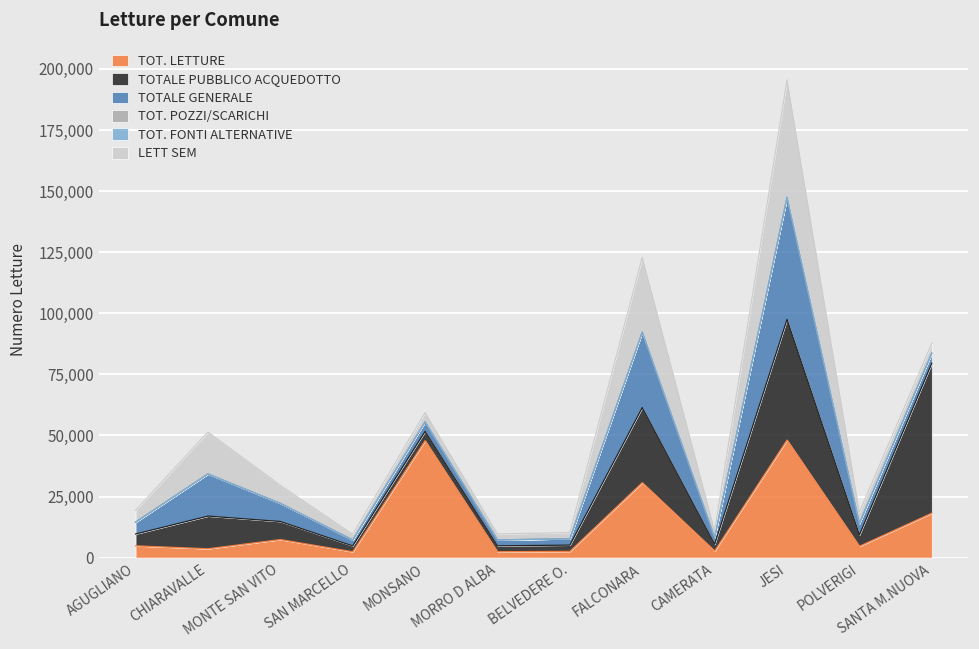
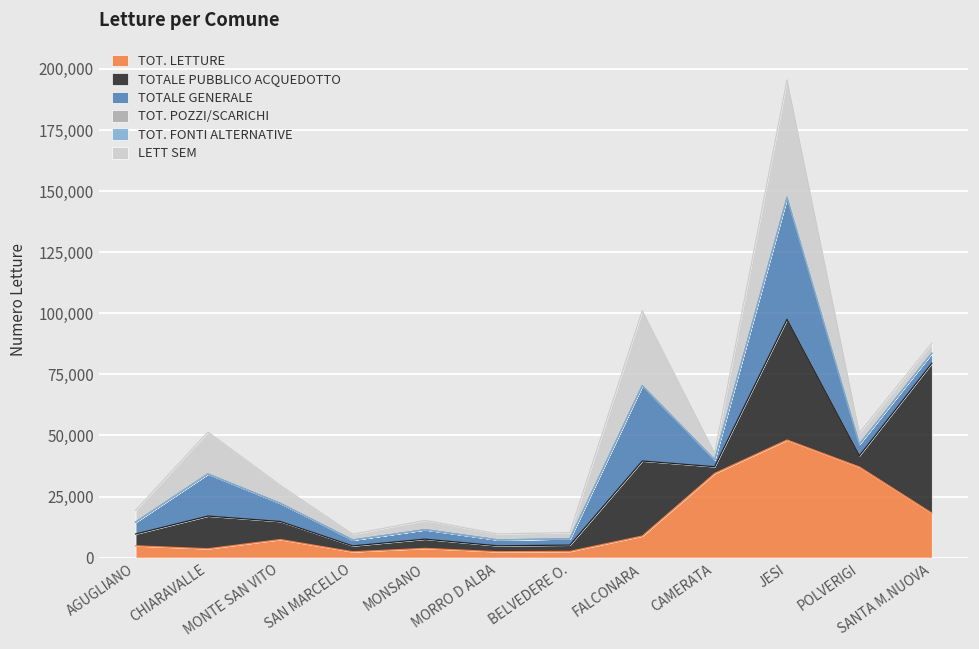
  {
    "TOT. LETTURE": {
      "AGUGLIANO": "5,000",
      "CHIARAVALLE": "4,000",
      "MONTE SAN VITO": "7,000",
      "SAN MARCELLO": "2,000",
-     "MONSANO": "48,000",
+     "MONSANO": "4,000",
      "MORRO D ALBA": "2,000",
      "BELVEDERE O.": "3,000",
-     "FALCONARA": "31,000",
-     "CAMERATA": "3,000",
+     "FALCONARA": "9,000",
+     "CAMERATA": "34,000",
      "JESI": "48,000",
-     "POLVERIGI": "5,000",
+     "POLVERIGI": "37,000",
      "SANTA M.NUOVA": "18,000"
    },
    "TOTALE PUBBLICO ACQUEDOTTO": {
      "AGUGLIANO": "5,000",
      "CHIARAVALLE": "13,000",
      "MONTE SAN VITO": "7,000",
      "SAN MARCELLO": "2,000",
      "MONSANO": "4,000",
      "MORRO D ALBA": "2,000",
      "BELVEDERE O.": "3,000",
      "FALCONARA": "31,000",
      "CAMERATA": "3,000",
      "JESI": "49,000",
      "POLVERIGI": "5,000",
      "SANTA M.NUOVA": "61,000"
    }
  }
